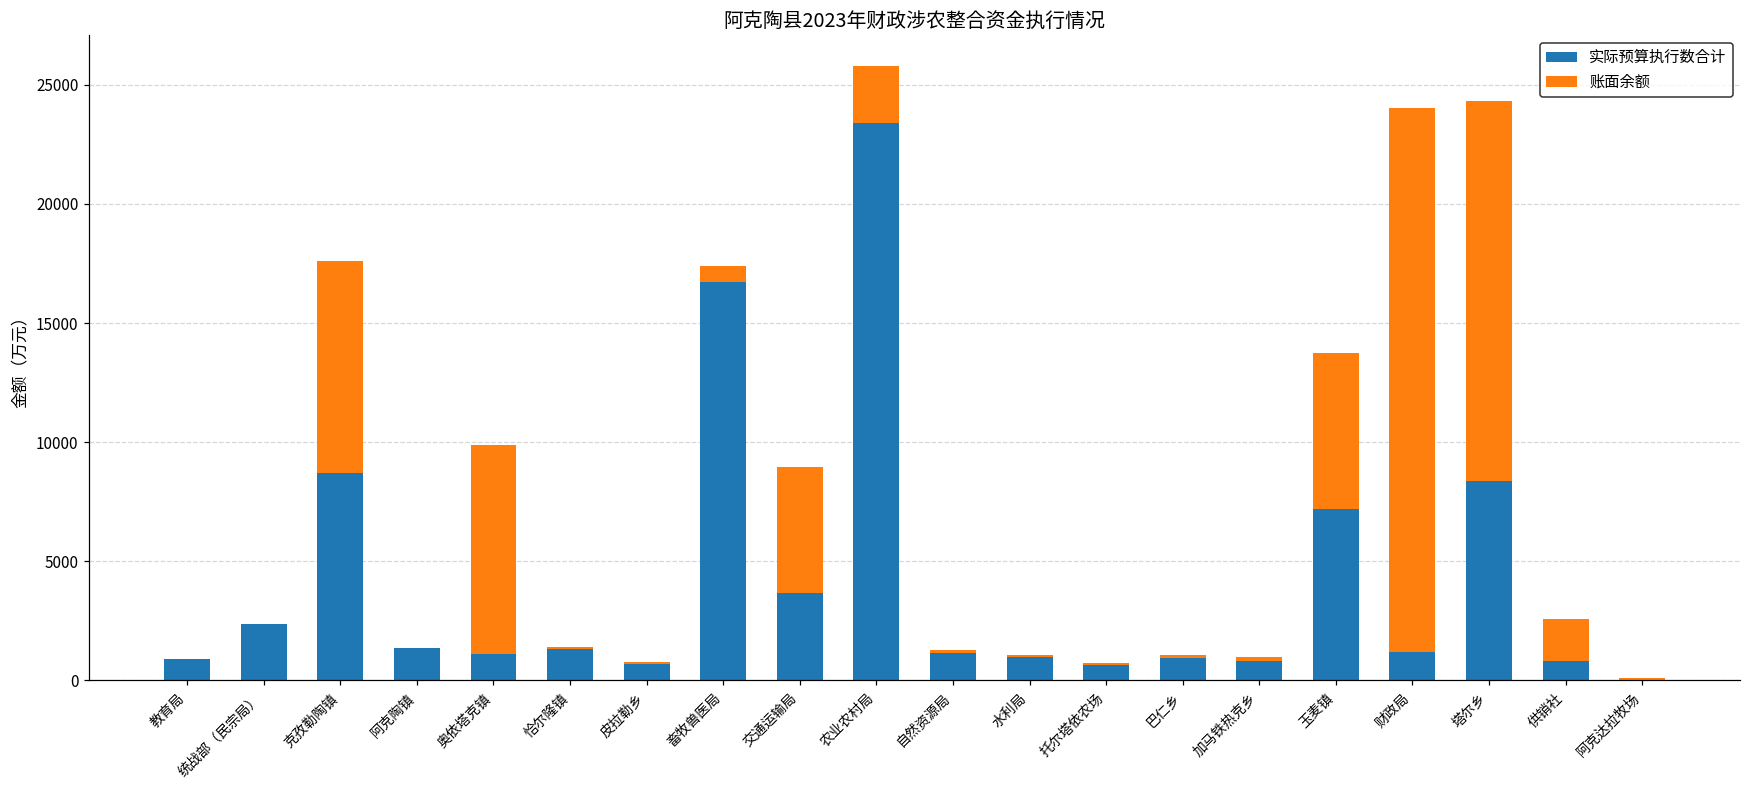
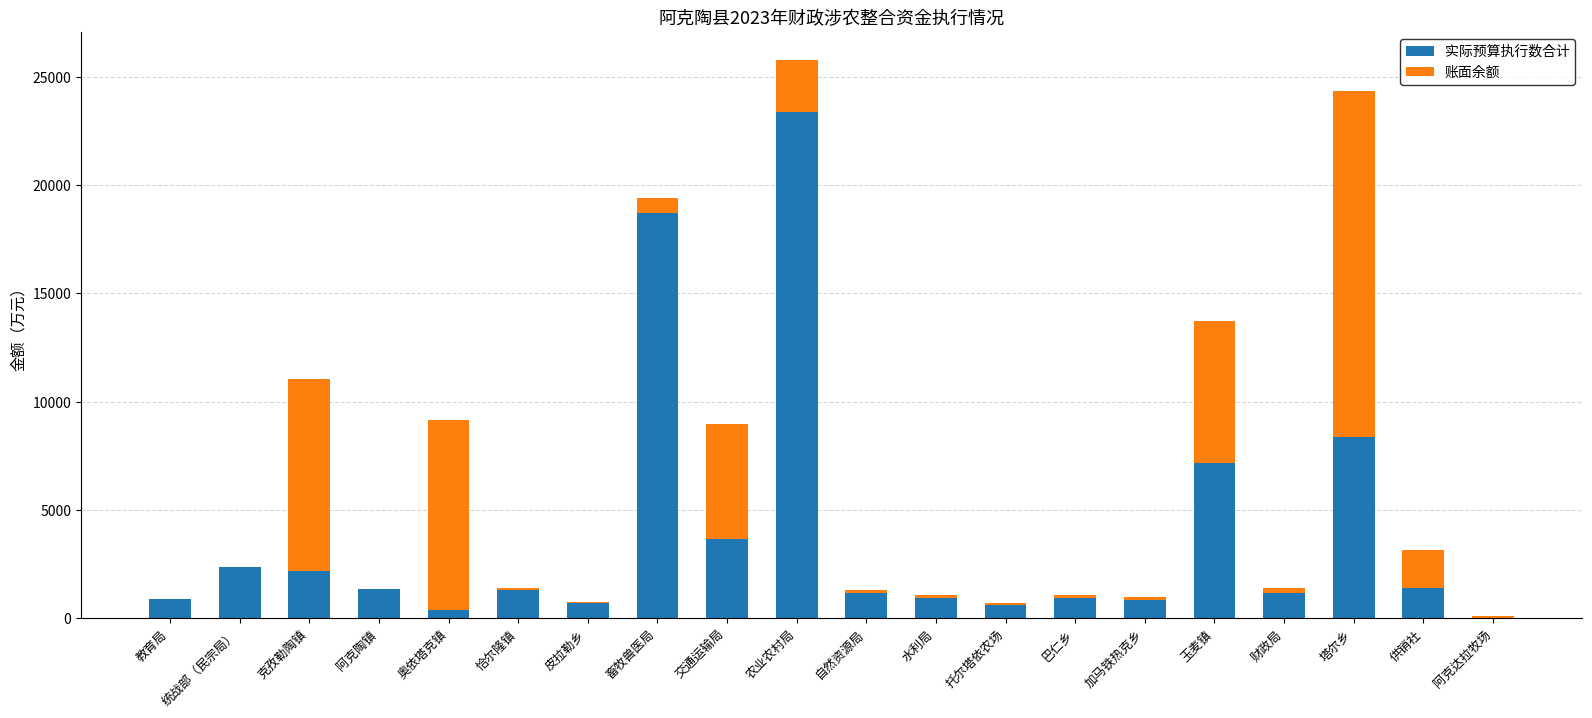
  {
    "实际预算执行数合计": {
      "教育局": 900,
      "统战部（民宗局）": 2400,
-     "克孜勒陶镇": 8700,
+     "克孜勒陶镇": 2200,
      "阿克陶镇": 1300,
-     "奥依塔克镇": 1100,
+     "奥依塔克镇": 400,
      "恰尔隆镇": 1300,
      "皮拉勒乡": 700,
-     "畜牧兽医局": 16700,
+     "畜牧兽医局": 18700,
      "交通运输局": 3700,
      "农业农村局": 23400,
      "自然资源局": 1200,
      "水利局": 1000,
      "托尔塔依农场": 600,
      "巴仁乡": 900,
      "加马铁热克乡": 800,
      "玉麦镇": 7200,
      "财政局": 1200,
      "塔尔乡": 8400,
-     "供销社": 800
+     "供销社": 1400
    },
    "账面余额": {
      "教育局": 0,
      "统战部（民宗局）": 0,
      "克孜勒陶镇": 8900,
      "奥依塔克镇": 8800,
      "畜牧兽医局": 700,
      "交通运输局": 5300,
      "农业农村局": 2400,
      "自然资源局": 100,
      "巴仁乡": 100,
      "加马铁热克乡": 100,
      "玉麦镇": 6500,
-     "财政局": 22800,
+     "财政局": 200,
      "塔尔乡": 15900,
      "供销社": 1700
    }
  }
